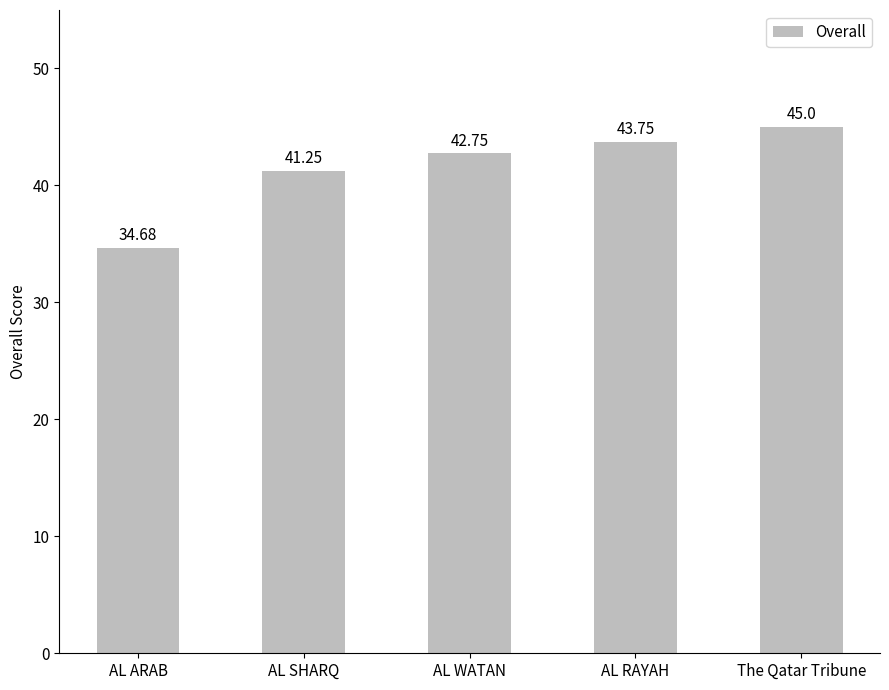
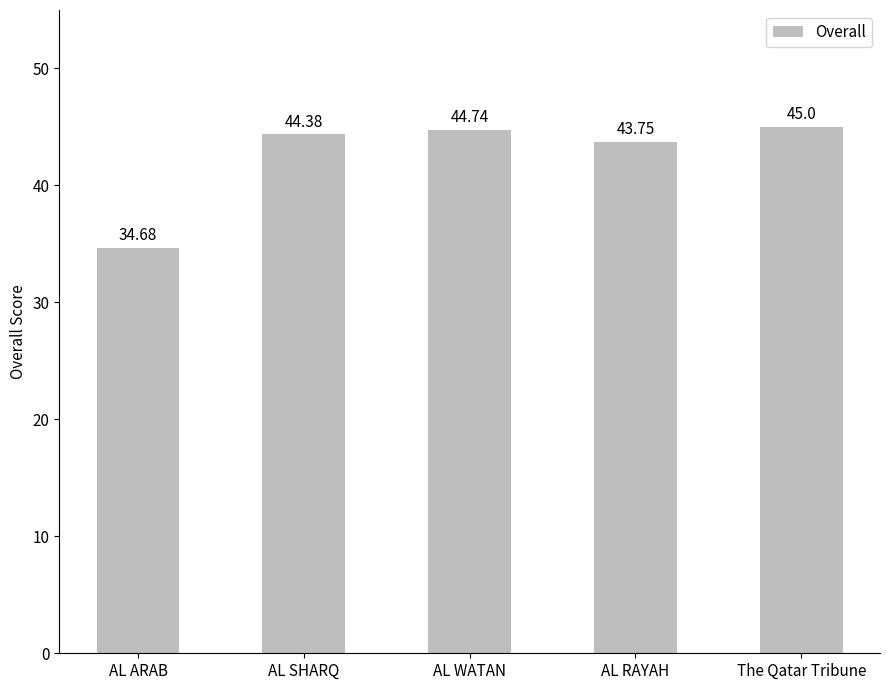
  {
    "AL ARAB": 34.68,
-   "AL SHARQ": 41.25,
-   "AL WATAN": 42.75,
+   "AL SHARQ": 44.38,
+   "AL WATAN": 44.74,
    "AL RAYAH": 43.75,
    "The Qatar Tribune": 45.0
  }
